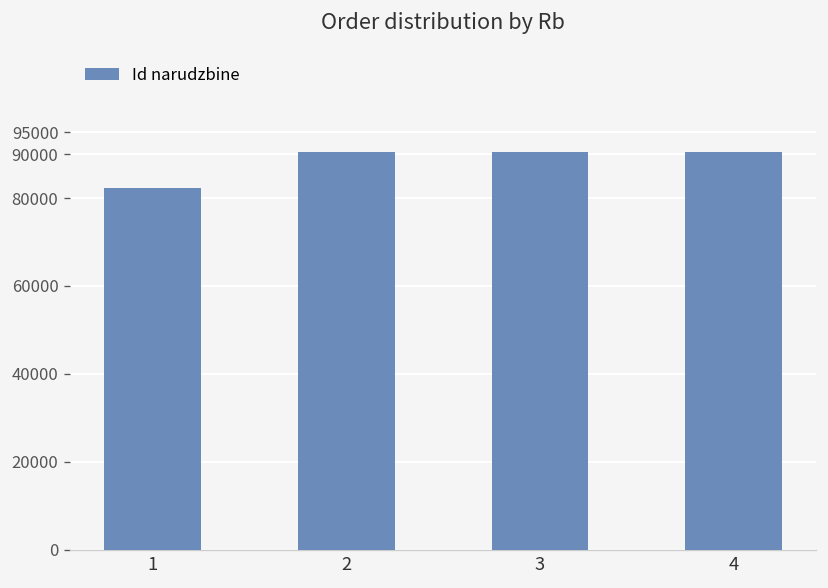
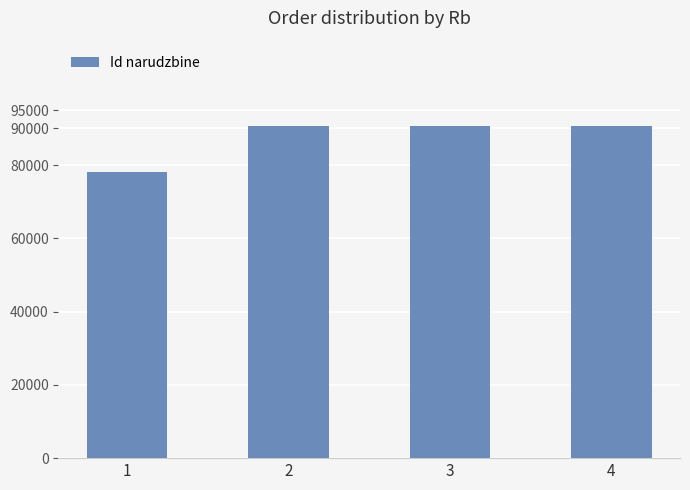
  {
-   "1": 82000,
+   "1": 78000,
    "2": 91000,
    "3": 91000,
    "4": 91000
  }
